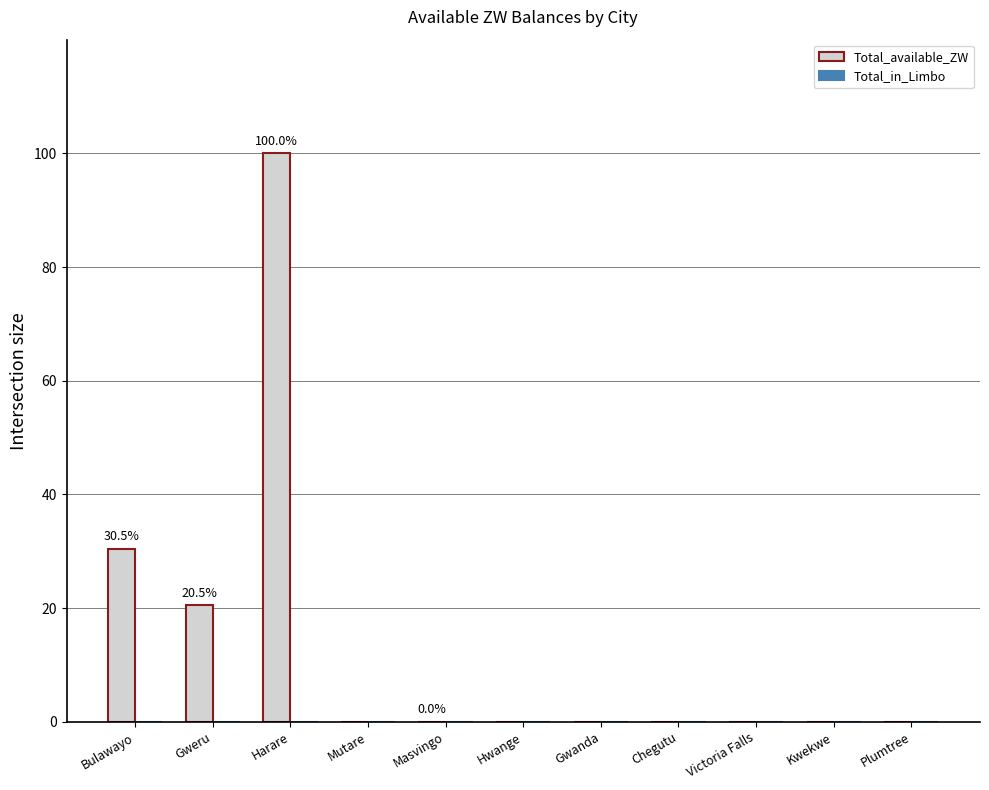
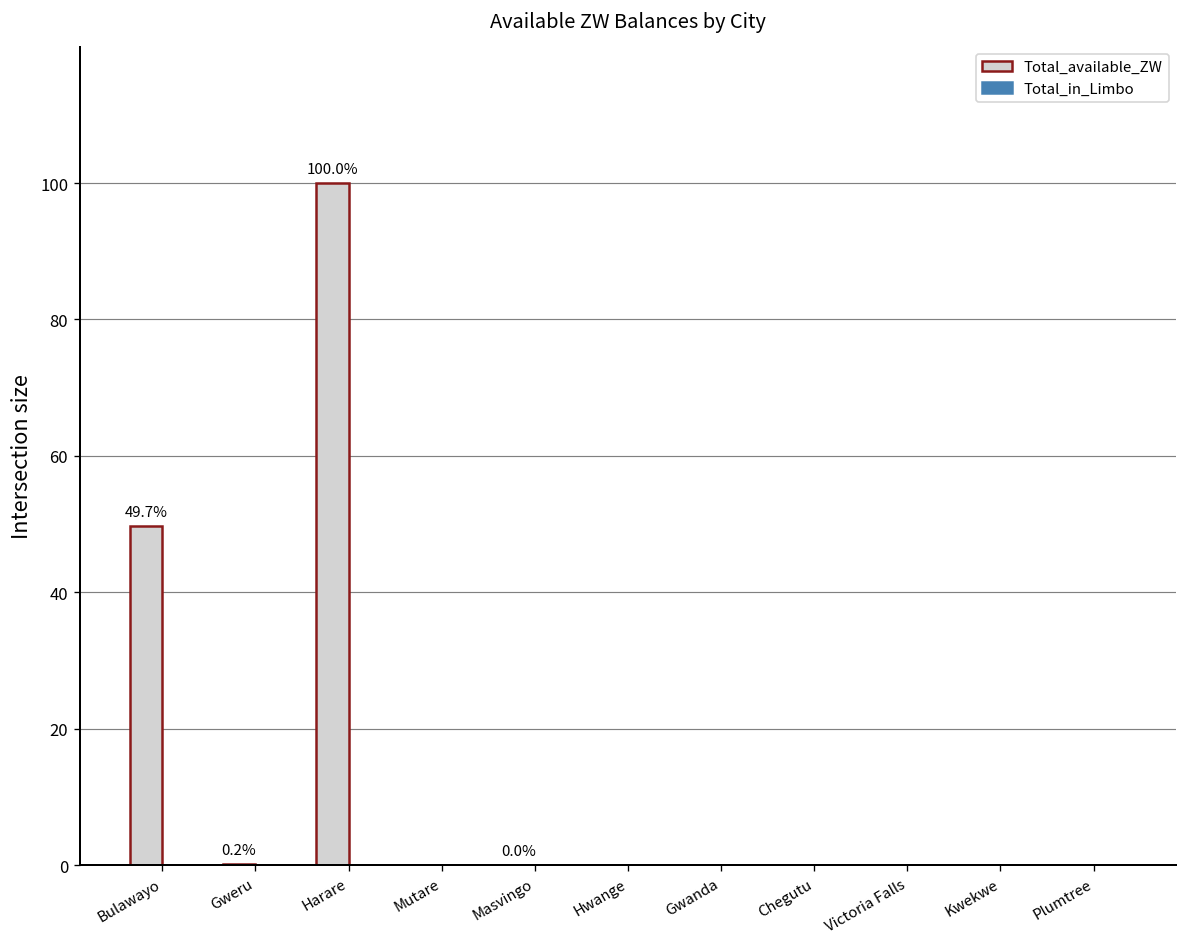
  {
    "Total_available_ZW": {
-     "Bulawayo": "30.5%",
-     "Gweru": "20.5%",
+     "Bulawayo": "49.7%",
+     "Gweru": "0.2%",
      "Harare": "100.0%",
      "Masvingo": "0.0%"
    },
    "Total_in_Limbo": {
      "Bulawayo": "0",
      "Gweru": "0",
      "Harare": "0",
      "Mutare": "0",
      "Hwange": "0",
      "Gwanda": "0",
      "Chegutu": "0",
      "Victoria Falls": "0",
      "Kwekwe": "0",
      "Plumtree": "0"
    }
  }
